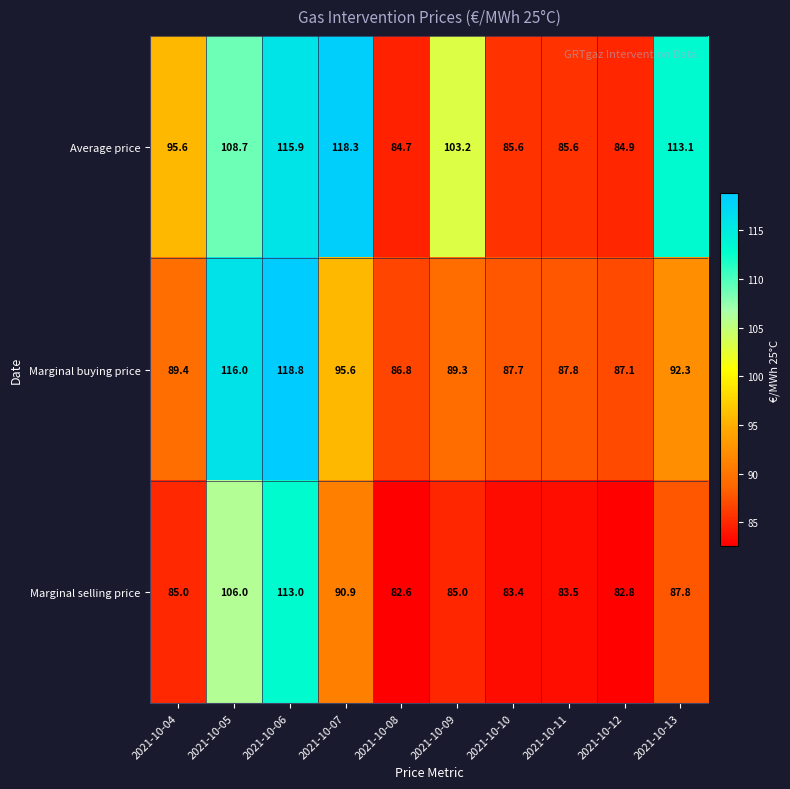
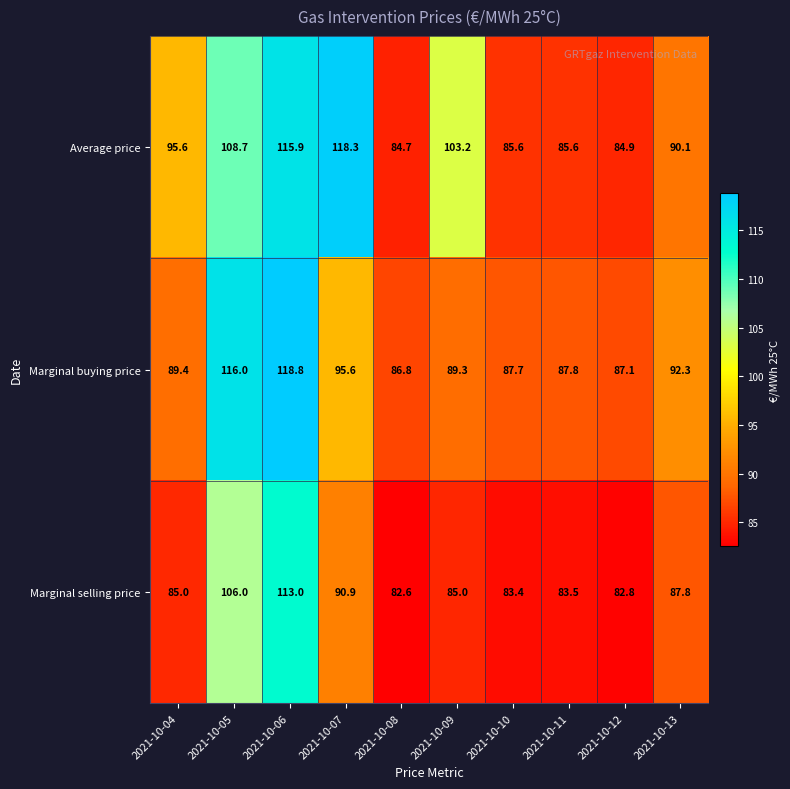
  {
    "Average price": {
      "2021-10-04": 95.6,
      "2021-10-05": 108.7,
      "2021-10-06": 115.9,
      "2021-10-07": 118.3,
      "2021-10-08": 84.7,
      "2021-10-09": 103.2,
      "2021-10-10": 85.6,
      "2021-10-11": 85.6,
-     "2021-10-13": 113.1
+     "2021-10-13": 90.1
    },
    "Marginal buying price": {
      "2021-10-04": 89.4,
      "2021-10-05": 116.0,
      "2021-10-06": 118.8,
      "2021-10-07": 95.6,
      "2021-10-08": 86.8,
      "2021-10-09": 89.3,
      "2021-10-10": 87.7,
      "2021-10-11": 87.8,
      "2021-10-12": 87.1,
      "2021-10-13": 92.3
    },
    "Marginal selling price": {
      "2021-10-04": 85.0,
      "2021-10-05": 106.0,
      "2021-10-06": 113.0,
      "2021-10-07": 90.9,
      "2021-10-08": 82.6,
      "2021-10-09": 85.0,
      "2021-10-10": 83.4,
      "2021-10-11": 83.5,
      "2021-10-12": 82.8,
      "2021-10-13": 87.8
    }
  }
